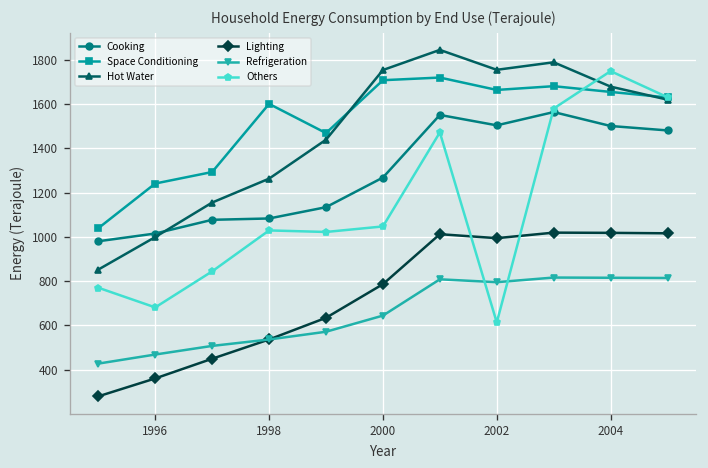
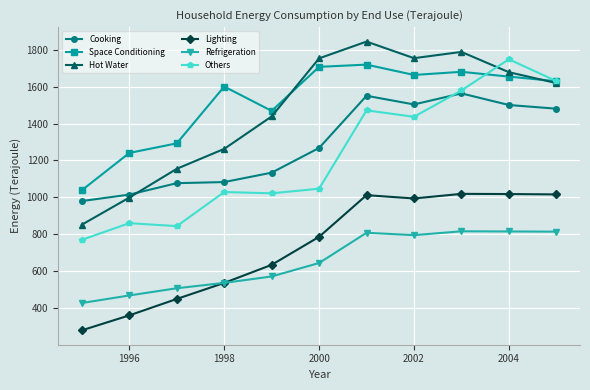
  {
    "Others": {
-     "1996": 680,
+     "1996": 860,
      "1998": 1030,
      "2000": 1050,
-     "2002": 610,
+     "2002": 1440,
      "2004": 1750
    }
  }
